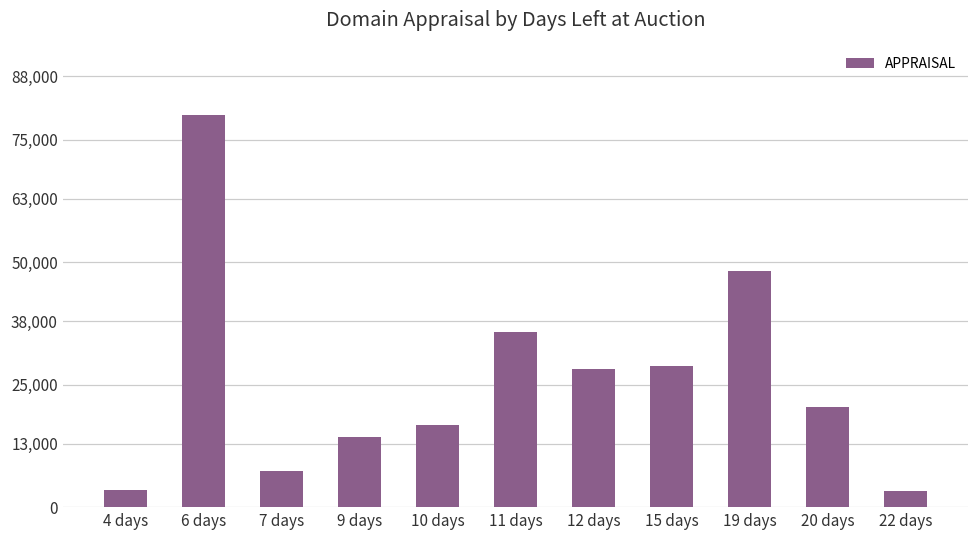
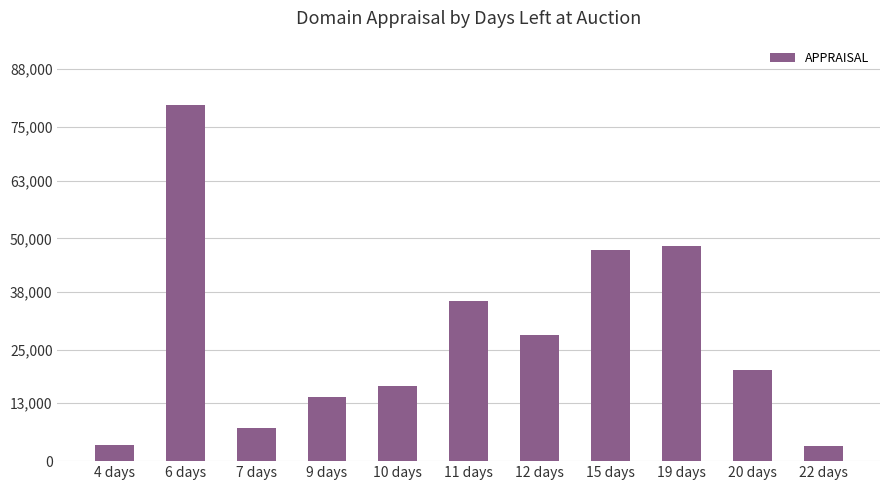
  {
    "4 days": "4,000",
    "6 days": "80,000",
    "7 days": "8,000",
    "9 days": "14,000",
    "10 days": "17,000",
    "11 days": "36,000",
    "12 days": "28,000",
-   "15 days": "29,000",
+   "15 days": "47,000",
    "19 days": "48,000",
    "20 days": "21,000",
    "22 days": "3,000"
  }
